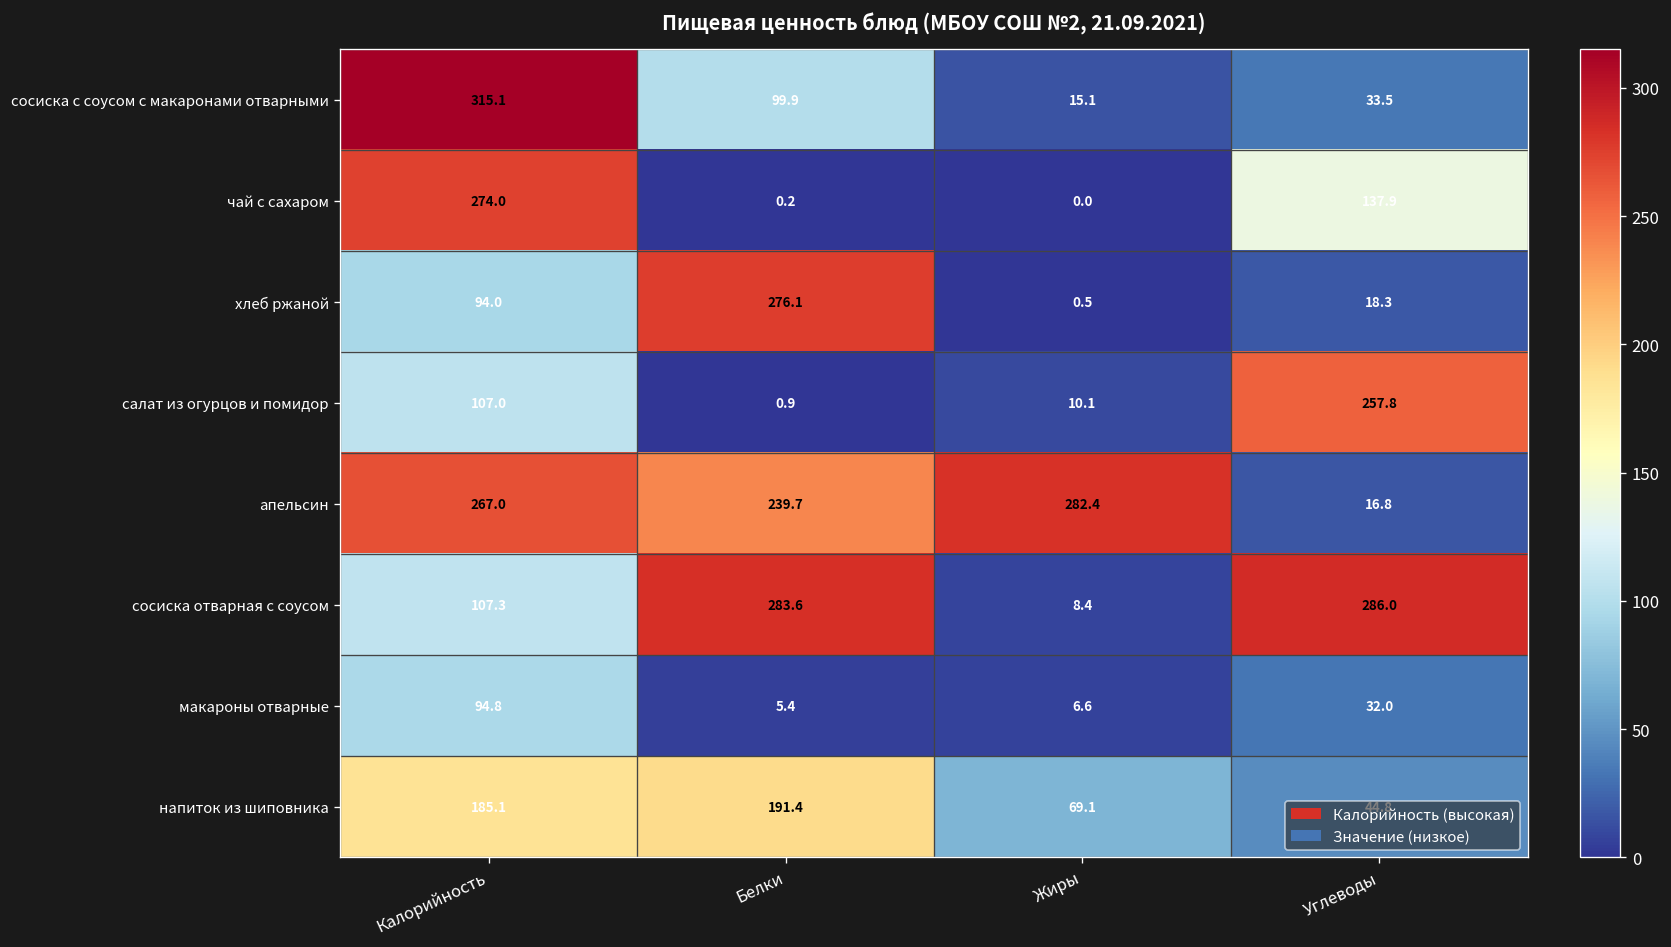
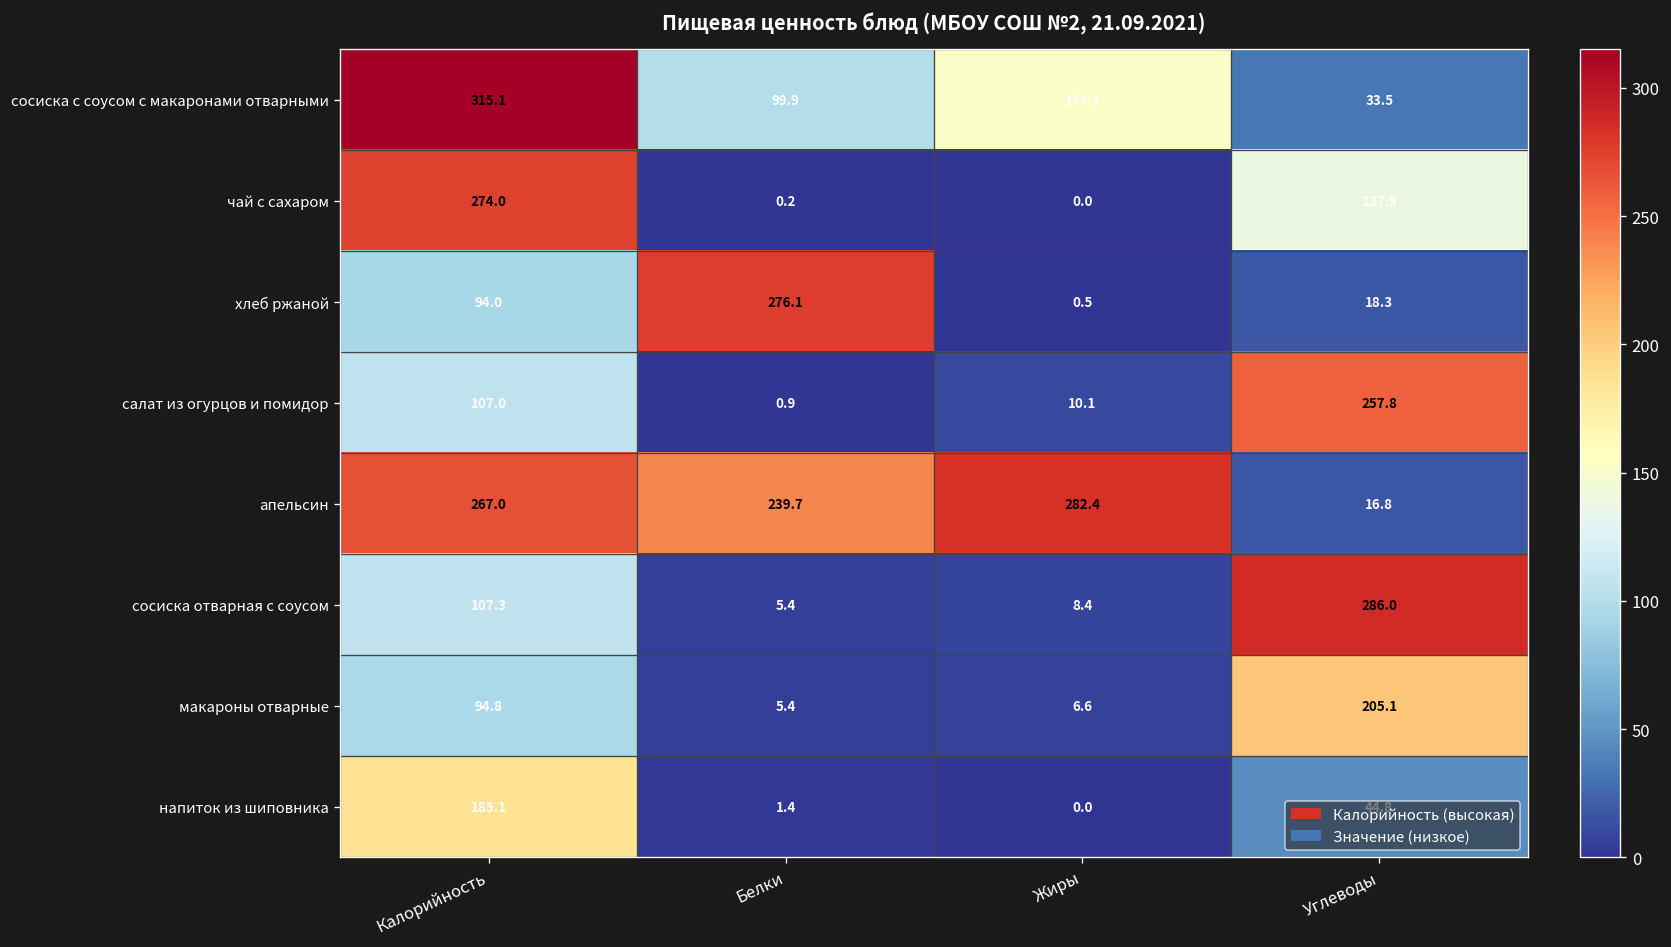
  {
    "сосиска с соусом с макаронами отварными": {
      "Калорийность": 315.1,
      "Белки": 99.9,
-     "Жиры": 15.1,
+     "Жиры": 153.1,
      "Углеводы": 33.5
    },
    "чай с сахаром": {
      "Калорийность": 274.0,
      "Белки": 0.2,
      "Жиры": 0.0
    },
    "хлеб ржаной": {
      "Калорийность": 94.0,
      "Белки": 276.1,
      "Жиры": 0.5,
      "Углеводы": 18.3
    },
    "салат из огурцов и помидор": {
      "Калорийность": 107.0,
      "Белки": 0.9,
      "Жиры": 10.1,
      "Углеводы": 257.8
    },
    "апельсин": {
      "Калорийность": 267.0,
      "Белки": 239.7,
      "Жиры": 282.4,
      "Углеводы": 16.8
    },
    "сосиска отварная с соусом": {
      "Калорийность": 107.3,
-     "Белки": 283.6,
+     "Белки": 5.4,
      "Жиры": 8.4,
      "Углеводы": 286.0
    },
    "макароны отварные": {
      "Калорийность": 94.8,
      "Белки": 5.4,
      "Жиры": 6.6,
-     "Углеводы": 32.0
+     "Углеводы": 205.1
    },
    "напиток из шиповника": {
      "Калорийность": 185.1,
-     "Белки": 191.4,
-     "Жиры": 69.1
+     "Белки": 1.4,
+     "Жиры": 0.0
    }
  }
